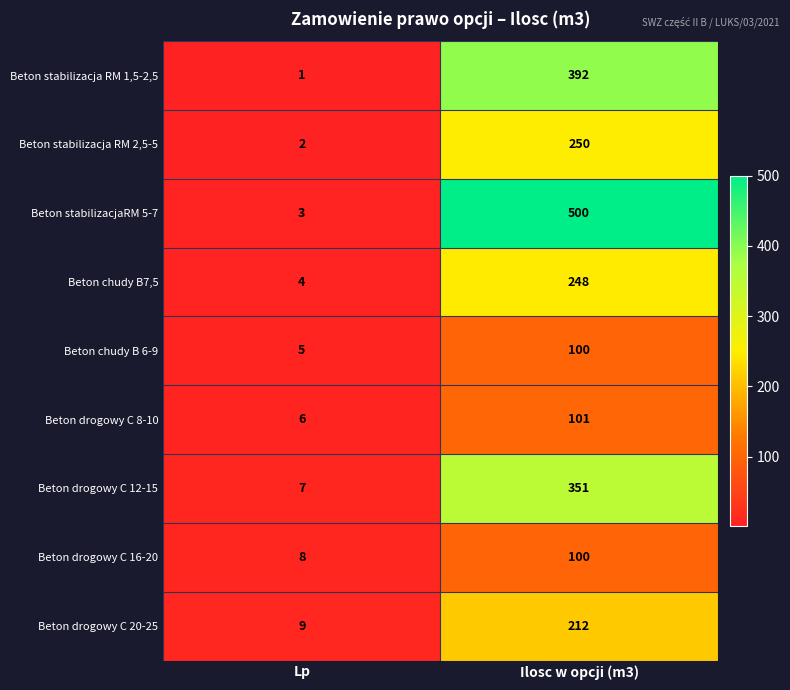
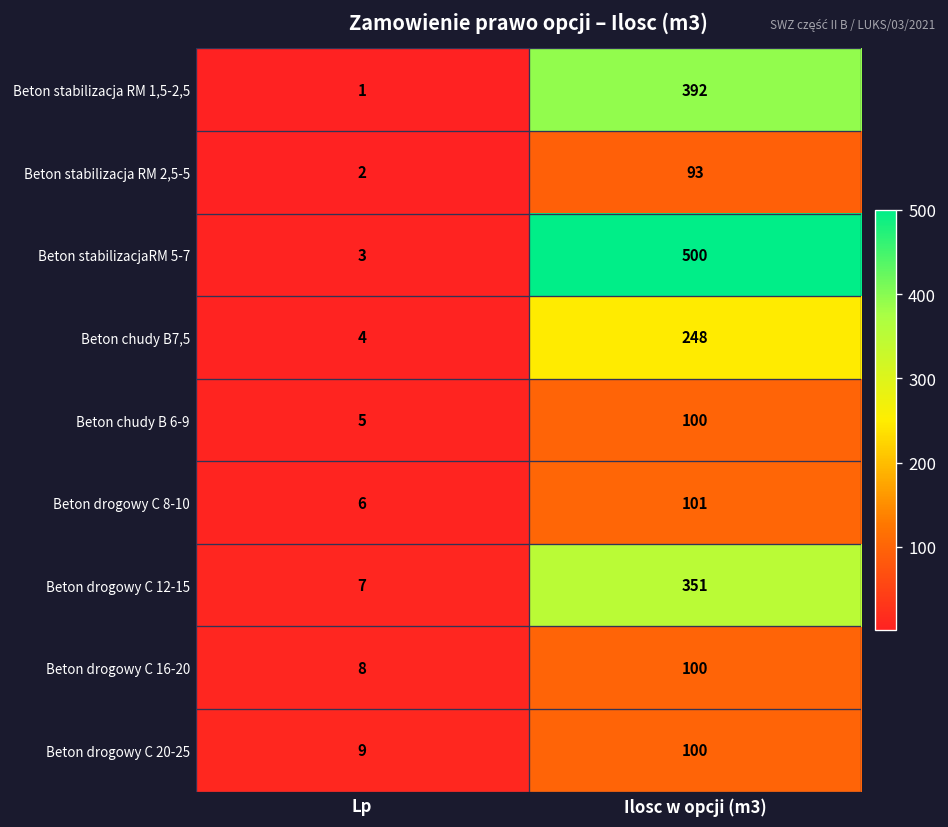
  {
    "Beton stabilizacja RM 1,5-2,5": {
      "Lp": 1,
      "Ilosc w opcji (m3)": 392
    },
    "Beton stabilizacja RM 2,5-5": {
      "Lp": 2,
-     "Ilosc w opcji (m3)": 250
+     "Ilosc w opcji (m3)": 93
    },
    "Beton stabilizacjaRM 5-7": {
      "Lp": 3,
      "Ilosc w opcji (m3)": 500
    },
    "Beton chudy B7,5": {
      "Lp": 4,
      "Ilosc w opcji (m3)": 248
    },
    "Beton chudy B 6-9": {
      "Lp": 5,
      "Ilosc w opcji (m3)": 100
    },
    "Beton drogowy C 8-10": {
      "Lp": 6,
      "Ilosc w opcji (m3)": 101
    },
    "Beton drogowy C 12-15": {
      "Lp": 7,
      "Ilosc w opcji (m3)": 351
    },
    "Beton drogowy C 16-20": {
      "Lp": 8,
      "Ilosc w opcji (m3)": 100
    },
    "Beton drogowy C 20-25": {
      "Lp": 9,
-     "Ilosc w opcji (m3)": 212
+     "Ilosc w opcji (m3)": 100
    }
  }
